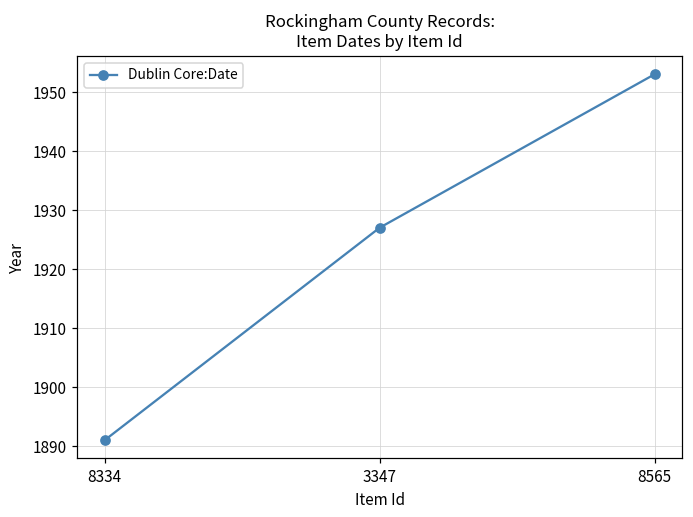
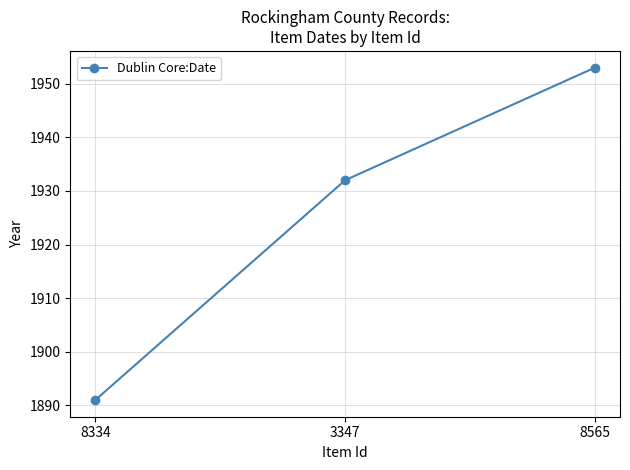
  {
    "8334": 1891,
-   "3347": 1927,
+   "3347": 1932,
    "8565": 1953
  }
